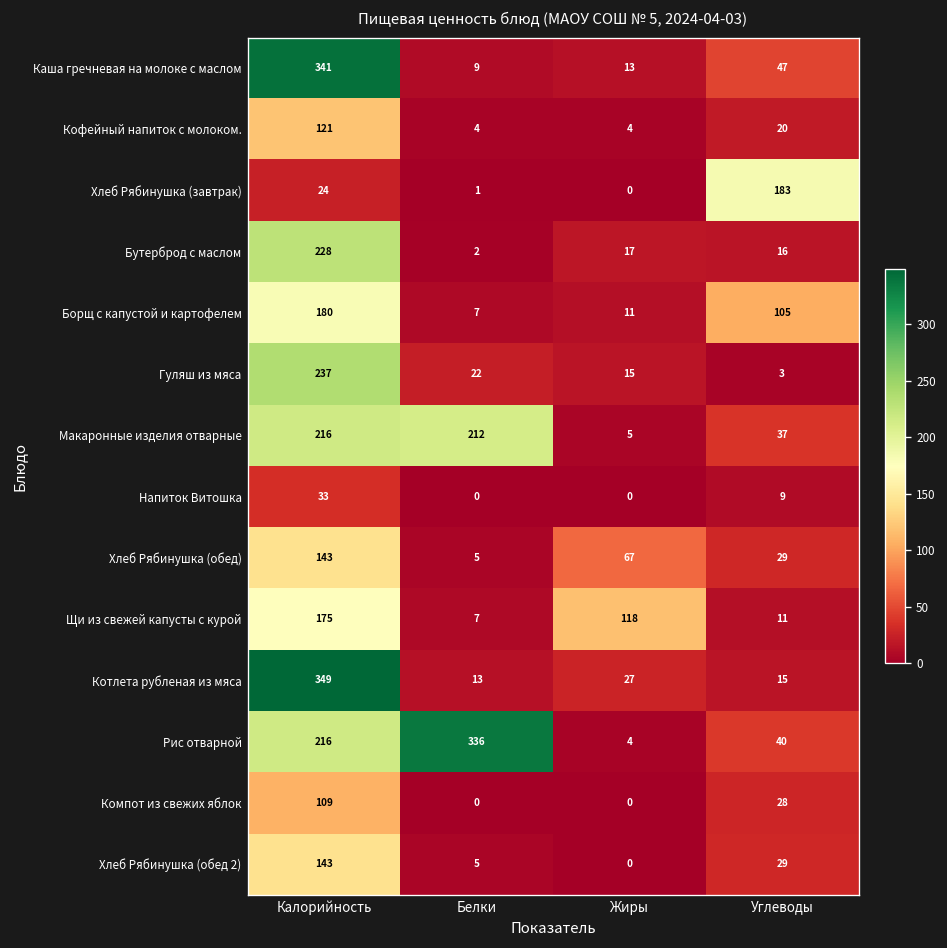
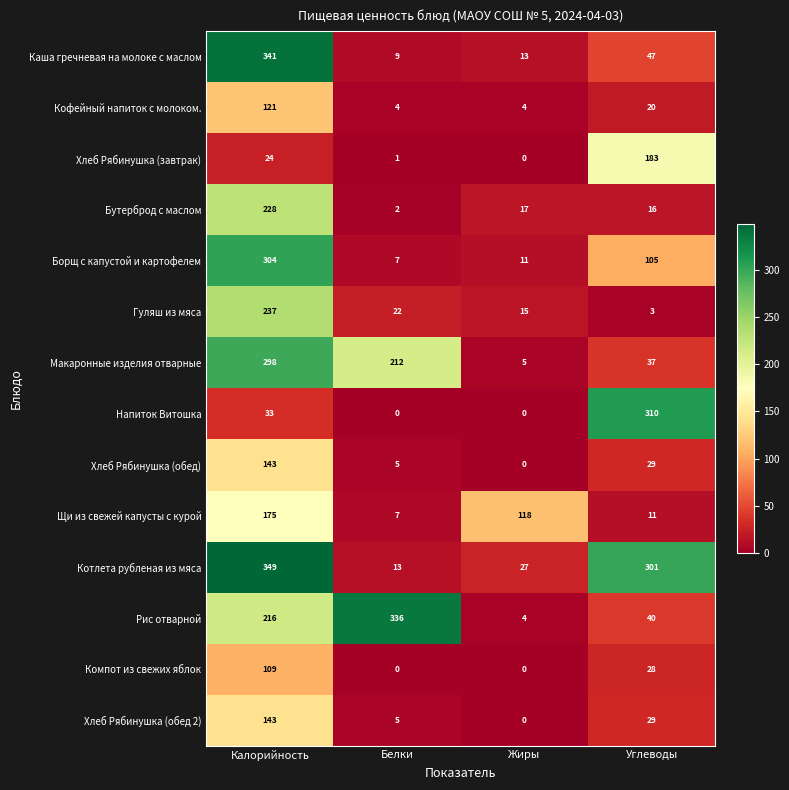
  {
    "Каша гречневая на молоке с маслом": {
      "Калорийность": 341,
      "Белки": 9,
      "Жиры": 13,
      "Углеводы": 47
    },
    "Кофейный напиток с молоком.": {
      "Калорийность": 121,
      "Белки": 4,
      "Жиры": 4,
      "Углеводы": 20
    },
    "Хлеб Рябинушка (завтрак)": {
      "Калорийность": 24,
      "Белки": 1,
      "Жиры": 0,
      "Углеводы": 183
    },
    "Бутерброд с маслом": {
      "Калорийность": 228,
      "Белки": 2,
      "Жиры": 17,
      "Углеводы": 16
    },
    "Борщ с капустой и картофелем": {
-     "Калорийность": 180,
+     "Калорийность": 304,
      "Белки": 7,
      "Жиры": 11,
      "Углеводы": 105
    },
    "Гуляш из мяса": {
      "Калорийность": 237,
      "Белки": 22,
      "Жиры": 15,
      "Углеводы": 3
    },
    "Макаронные изделия отварные": {
-     "Калорийность": 216,
+     "Калорийность": 298,
      "Белки": 212,
      "Жиры": 5,
      "Углеводы": 37
    },
    "Напиток Витошка": {
      "Калорийность": 33,
      "Белки": 0,
      "Жиры": 0,
-     "Углеводы": 9
+     "Углеводы": 310
    },
    "Хлеб Рябинушка (обед)": {
      "Калорийность": 143,
      "Белки": 5,
-     "Жиры": 67,
+     "Жиры": 0,
      "Углеводы": 29
    },
    "Щи из свежей капусты с курой": {
      "Калорийность": 175,
      "Белки": 7,
      "Жиры": 118,
      "Углеводы": 11
    },
    "Котлета рубленая из мяса": {
      "Калорийность": 349,
      "Белки": 13,
      "Жиры": 27,
-     "Углеводы": 15
+     "Углеводы": 301
    },
    "Рис отварной": {
      "Калорийность": 216,
      "Белки": 336,
      "Жиры": 4,
      "Углеводы": 40
    },
    "Компот из свежих яблок": {
      "Калорийность": 109,
      "Белки": 0,
      "Жиры": 0,
      "Углеводы": 28
    },
    "Хлеб Рябинушка (обед 2)": {
      "Калорийность": 143,
      "Белки": 5,
      "Жиры": 0,
      "Углеводы": 29
    }
  }
